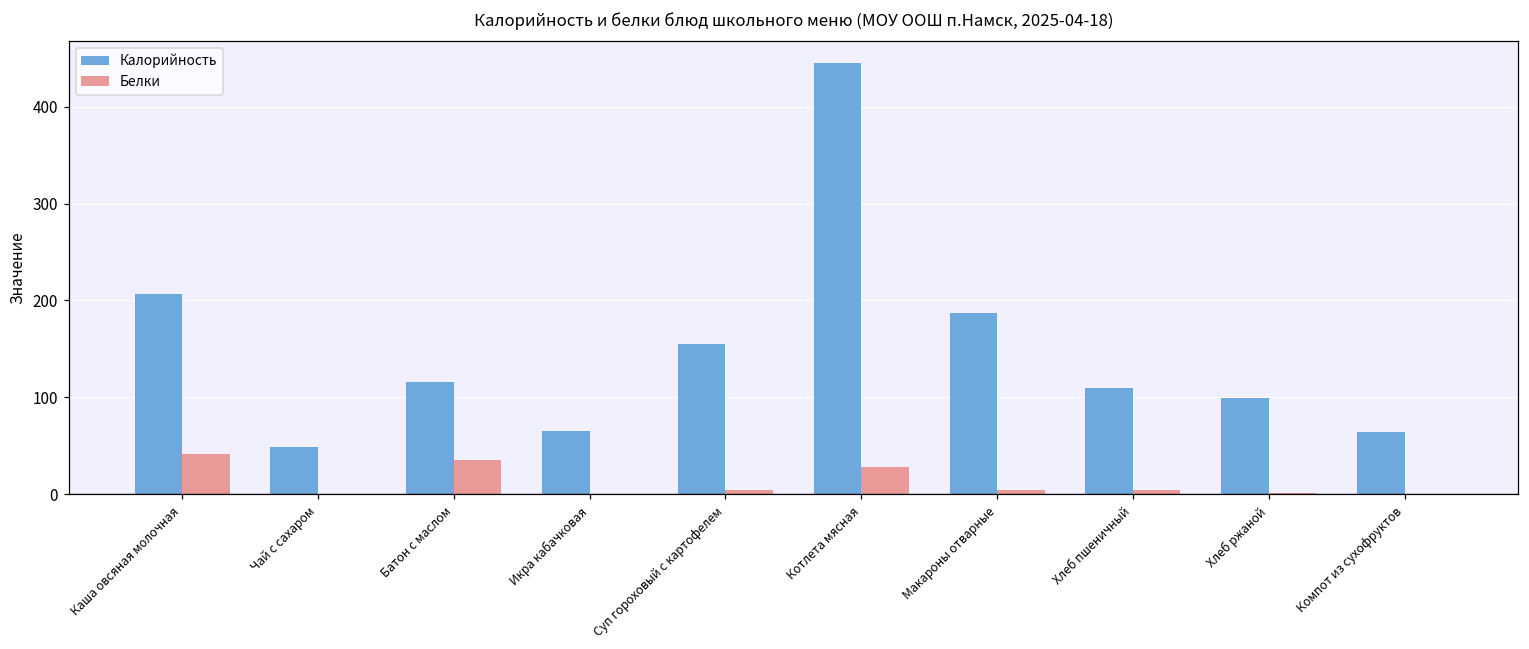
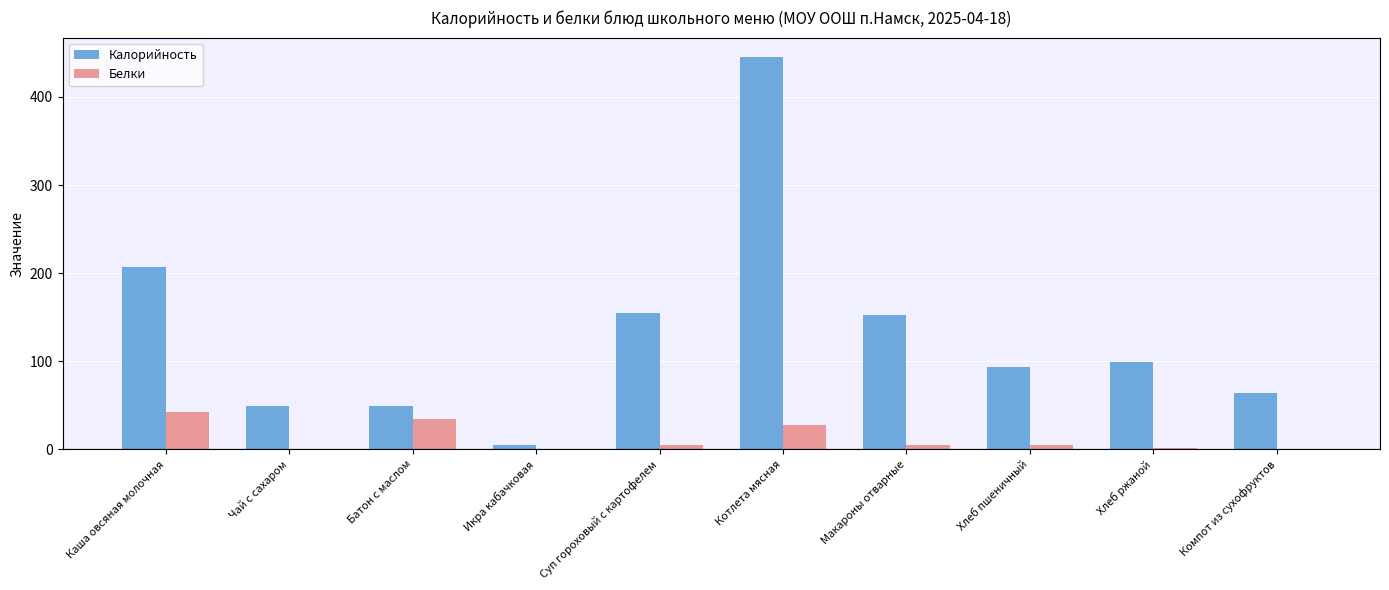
  {
    "Калорийность": {
      "Каша овсяная молочная": 210,
      "Чай с сахаром": 50,
-     "Батон с маслом": 120,
-     "Икра кабачковая": 70,
+     "Батон с маслом": 50,
+     "Икра кабачковая": 10,
      "Суп гороховый с картофелем": 160,
      "Котлета мясная": 450,
-     "Макароны отварные": 190,
-     "Хлеб пшеничный": 110,
+     "Макароны отварные": 150,
+     "Хлеб пшеничный": 90,
      "Хлеб ржаной": 100,
      "Компот из сухофруктов": 60
    },
    "Белки": {
      "Каша овсяная молочная": 40,
      "Чай с сахаром": 0,
      "Батон с маслом": 40,
      "Суп гороховый с картофелем": 10,
      "Котлета мясная": 30,
      "Макароны отварные": 10,
      "Хлеб пшеничный": 0,
      "Компот из сухофруктов": 0
    }
  }
